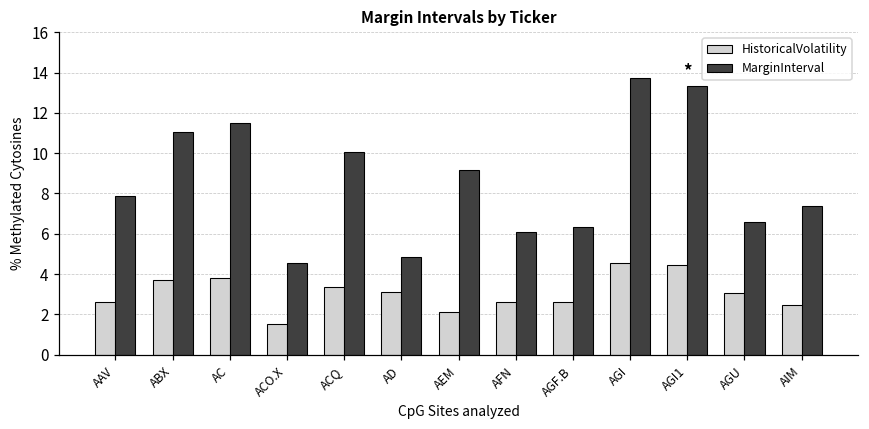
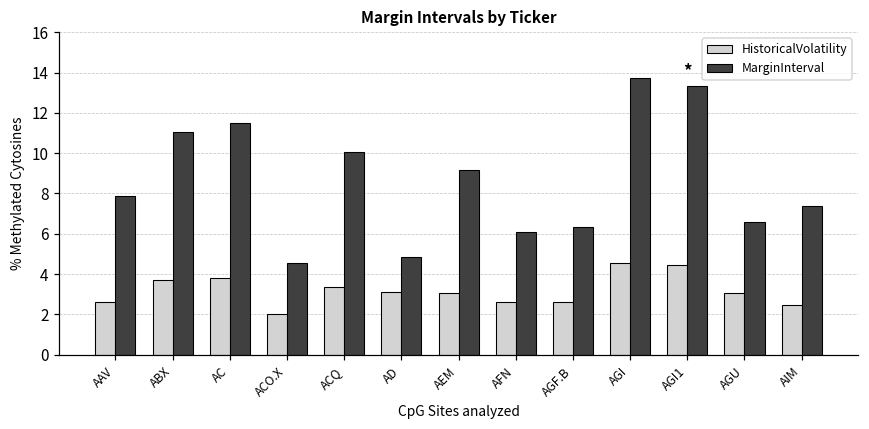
  {
    "HistoricalVolatility": {
      "AAV": 2.6,
      "ABX": 3.7,
      "AC": 3.8,
-     "ACO.X": 1.5,
+     "ACO.X": 2.0,
      "ACQ": 3.4,
      "AD": 3.1,
-     "AEM": 2.1,
+     "AEM": 3.1,
      "AFN": 2.6,
      "AGF.B": 2.6,
      "AGI": 4.6,
      "AGI1": 4.4,
      "AGU": 3.0,
      "AIM": 2.5
    },
    "MarginInterval": {
      "AAV": 7.9,
      "ABX": 11.1,
      "AC": 11.5,
      "ACO.X": 4.6,
      "ACQ": 10.1,
      "AD": 4.8,
      "AEM": 9.2,
      "AFN": 6.1,
      "AGF.B": 6.4,
      "AGI": 13.7,
      "AGI1": 13.3,
      "AGU": 6.6,
      "AIM": 7.4
    }
  }
